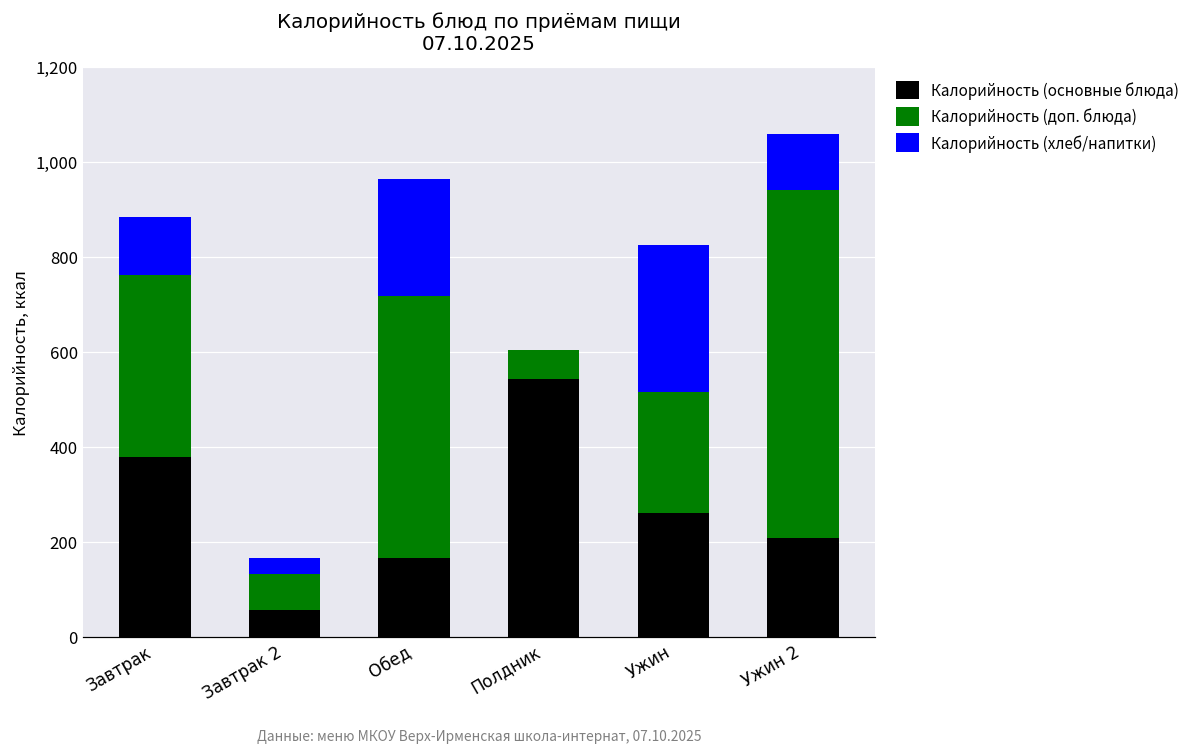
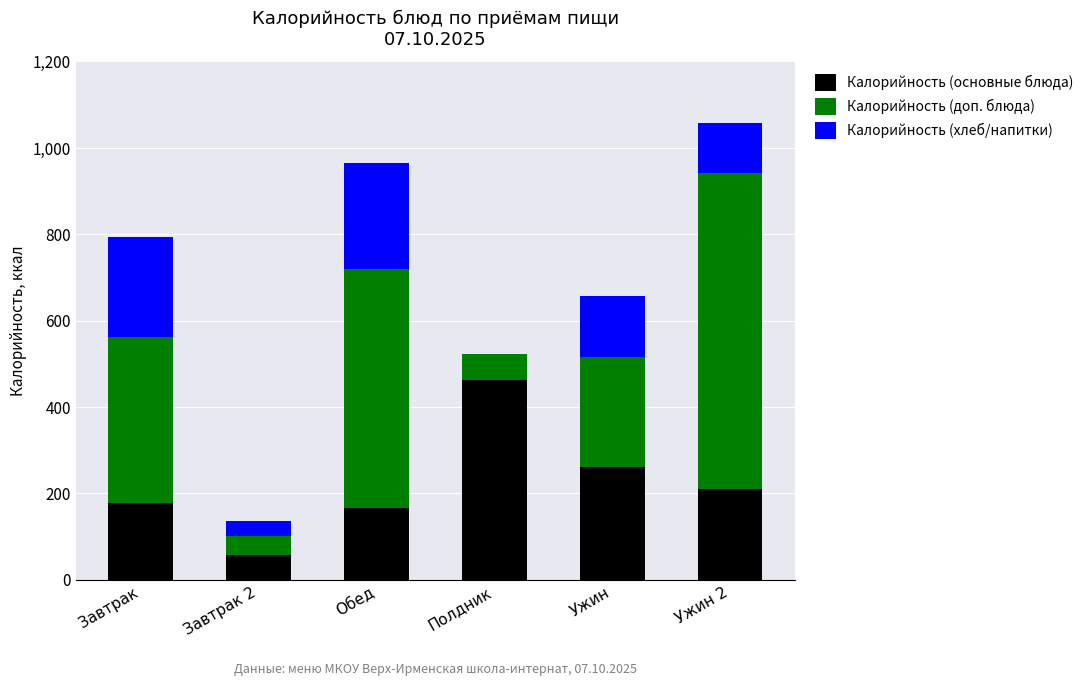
  {
    "Калорийность (основные блюда)": {
-     "Завтрак": 380,
+     "Завтрак": 180,
      "Завтрак 2": 60,
      "Обед": 170,
-     "Полдник": 540,
+     "Полдник": 460,
      "Ужин": 260,
      "Ужин 2": 210
    },
    "Калорийность (доп. блюда)": {
      "Завтрак": 380,
-     "Завтрак 2": 80,
+     "Завтрак 2": 40,
      "Обед": 550,
      "Полдник": 60,
      "Ужин": 260,
      "Ужин 2": 730
    },
    "Калорийность (хлеб/напитки)": {
-     "Завтрак": 120,
+     "Завтрак": 230,
      "Завтрак 2": 30,
      "Обед": 250,
      "Полдник": 0,
-     "Ужин": 310,
+     "Ужин": 140,
      "Ужин 2": 120
    }
  }
